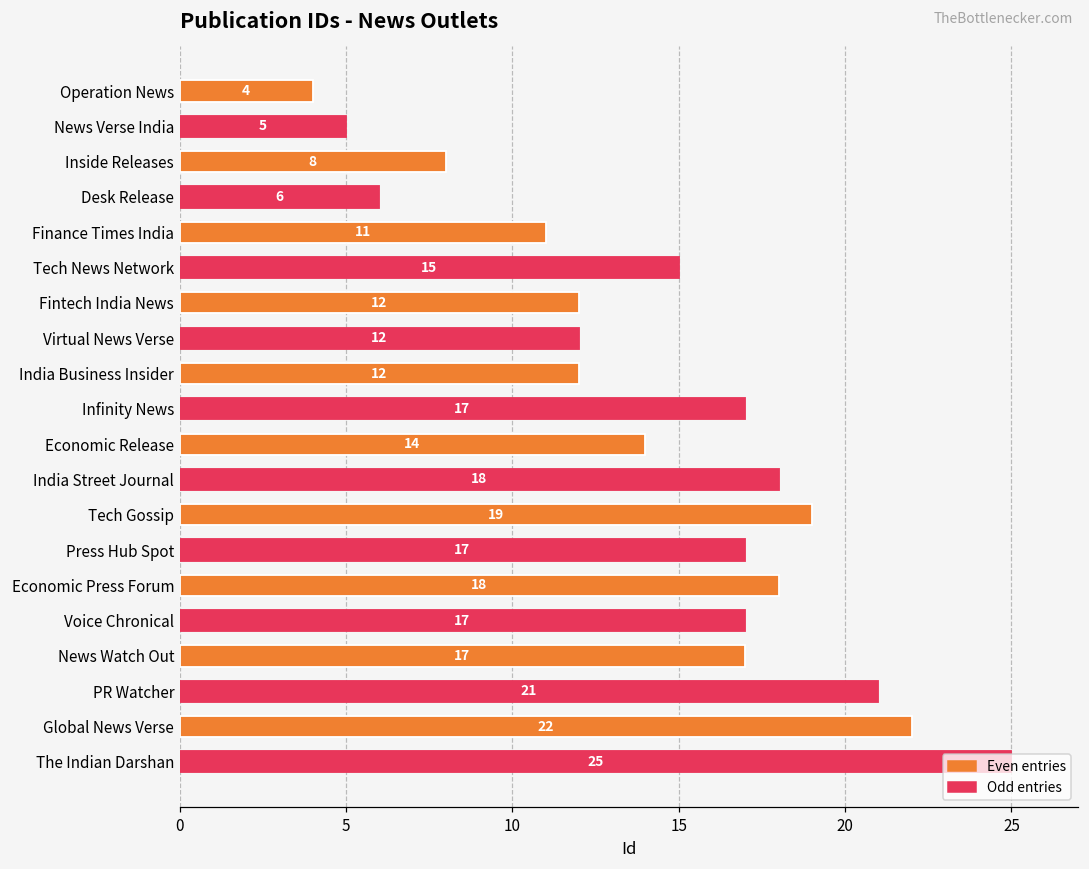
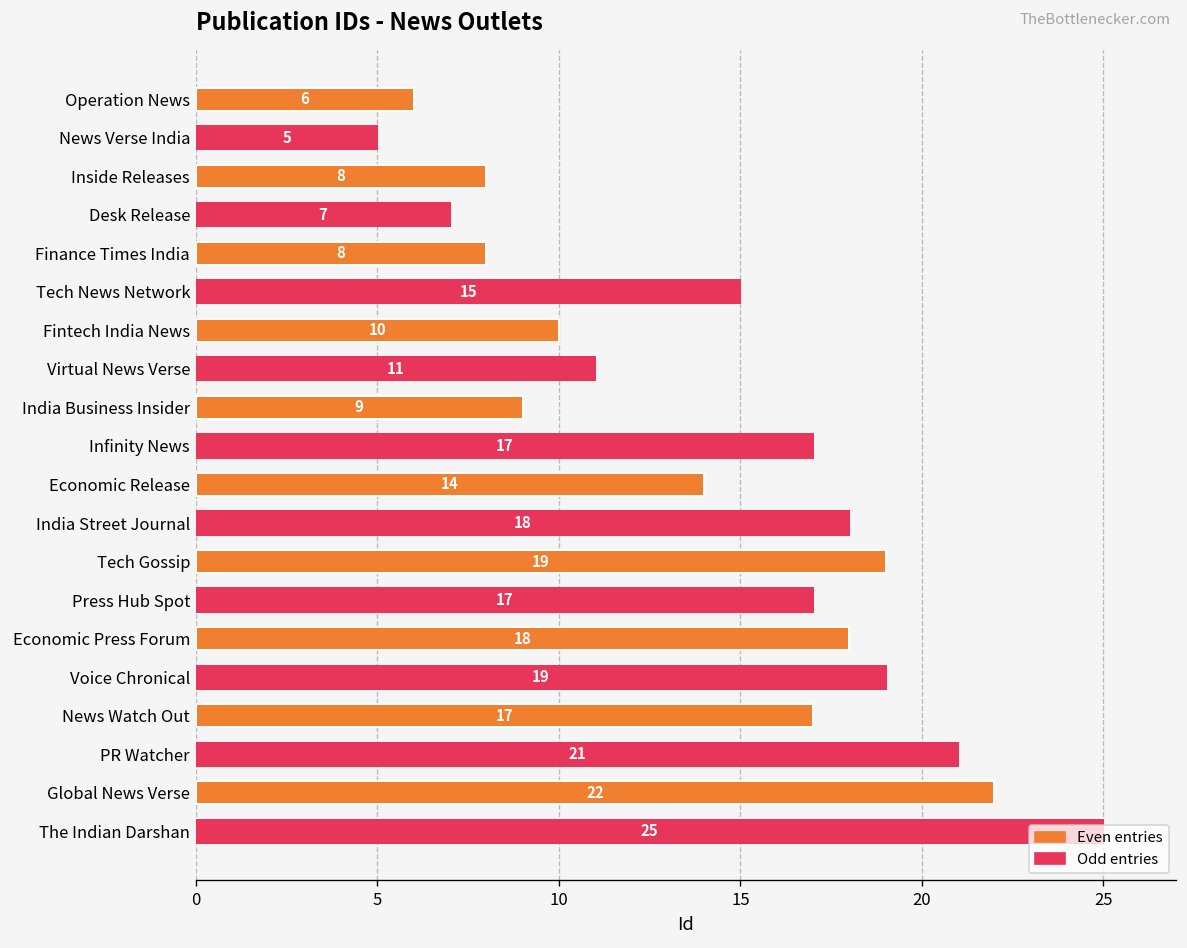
  {
-   "Operation News": 4,
+   "Operation News": 6,
    "News Verse India": 5,
    "Inside Releases": 8,
-   "Desk Release": 6,
-   "Finance Times India": 11,
+   "Desk Release": 7,
+   "Finance Times India": 8,
    "Tech News Network": 15,
-   "Fintech India News": 12,
-   "Virtual News Verse": 12,
-   "India Business Insider": 12,
+   "Fintech India News": 10,
+   "Virtual News Verse": 11,
+   "India Business Insider": 9,
    "Infinity News": 17,
    "Economic Release": 14,
    "India Street Journal": 18,
    "Tech Gossip": 19,
    "Press Hub Spot": 17,
    "Economic Press Forum": 18,
-   "Voice Chronical": 17,
+   "Voice Chronical": 19,
    "News Watch Out": 17,
    "PR Watcher": 21,
    "Global News Verse": 22
  }
